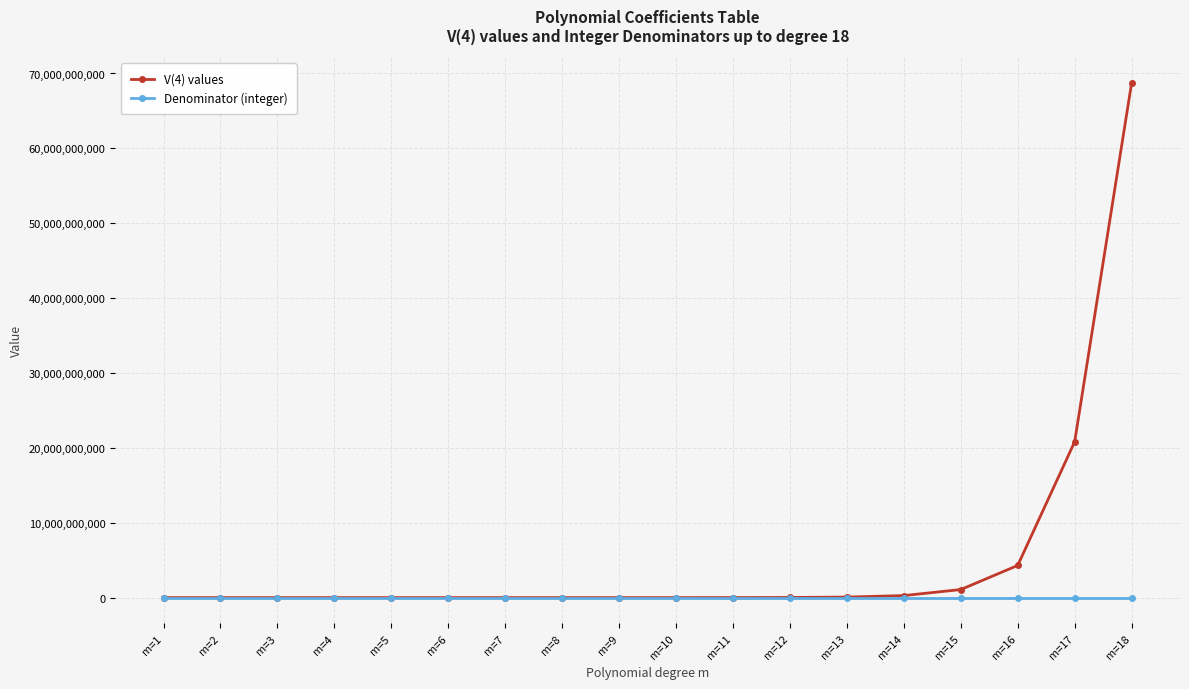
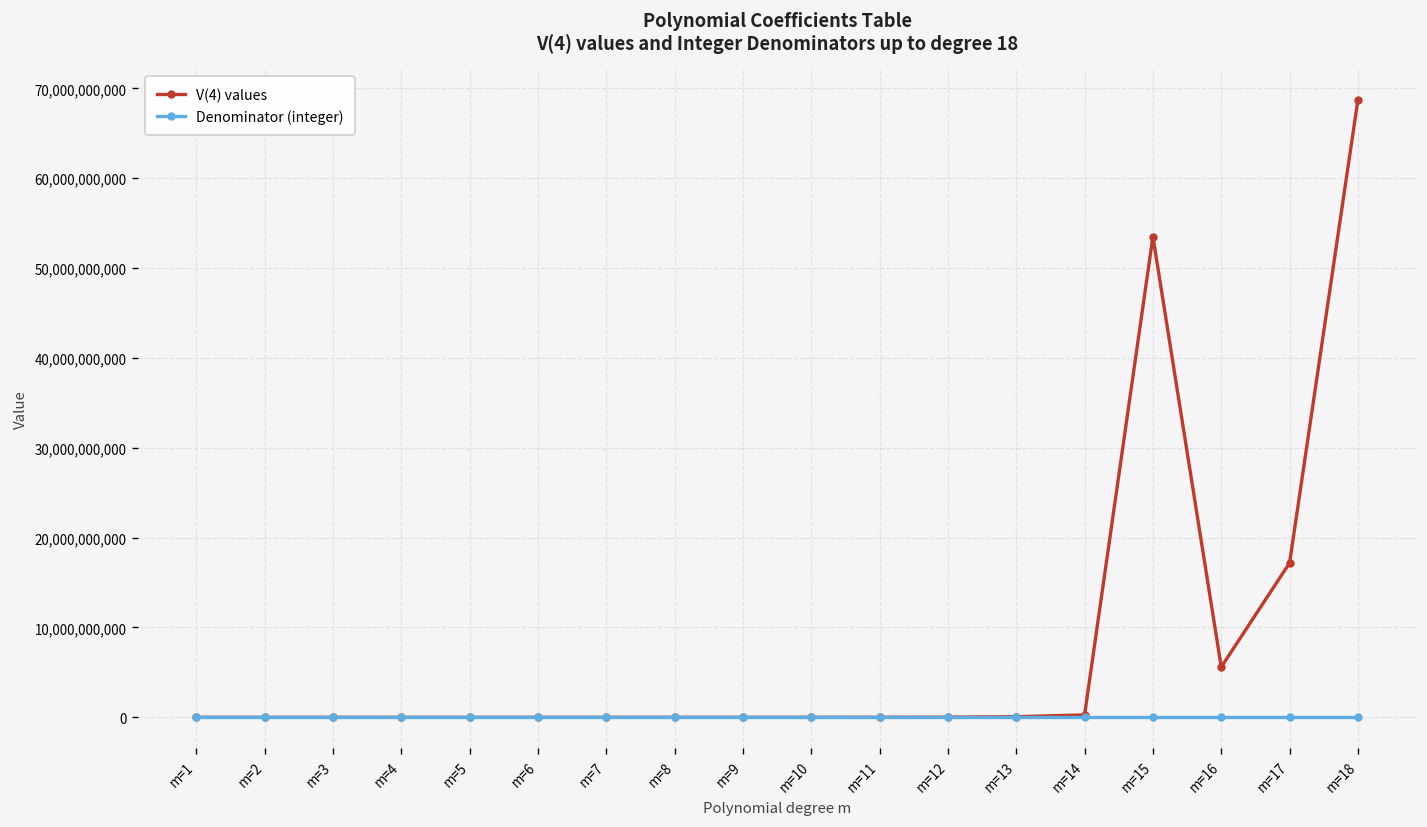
  {
    "V(4) values": {
-     "m=15": "1,000,000,000",
-     "m=16": "4,000,000,000",
-     "m=17": "21,000,000,000",
+     "m=15": "53,000,000,000",
+     "m=16": "6,000,000,000",
+     "m=17": "17,000,000,000",
      "m=18": "69,000,000,000"
    },
    "Denominator (integer)": {
      "m=15": "0",
      "m=16": "0",
      "m=17": "0",
      "m=18": "0"
    }
  }
